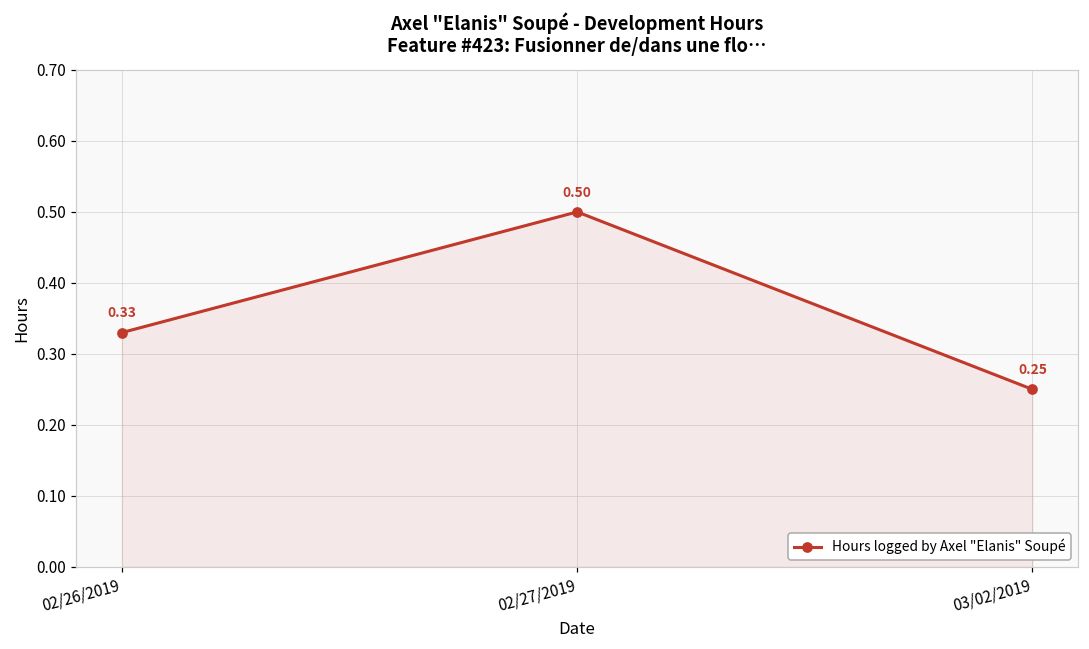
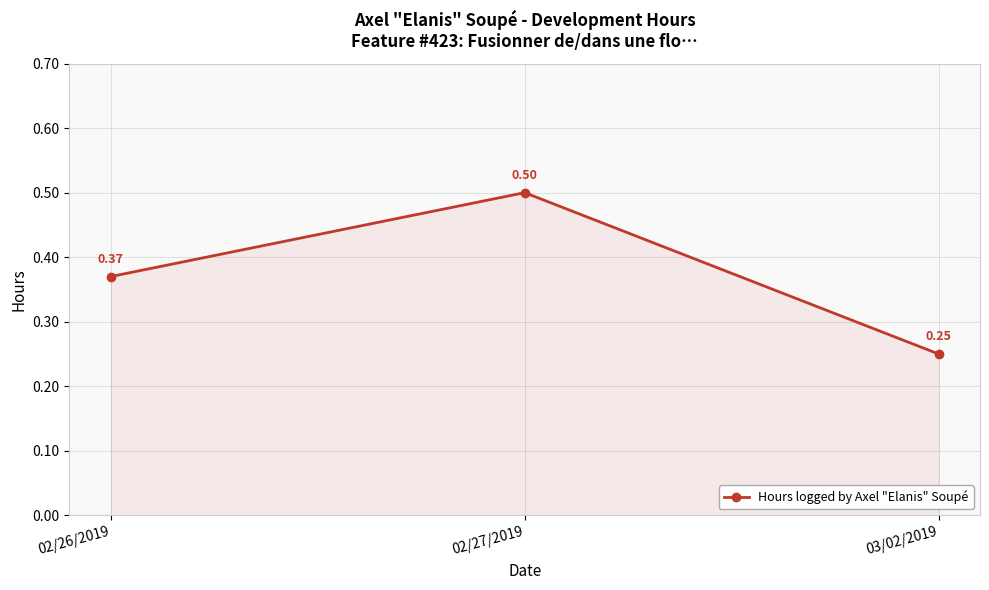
  {
-   "02/26/2019": 0.33,
+   "02/26/2019": 0.37,
    "02/27/2019": 0.50,
    "03/02/2019": 0.25
  }
